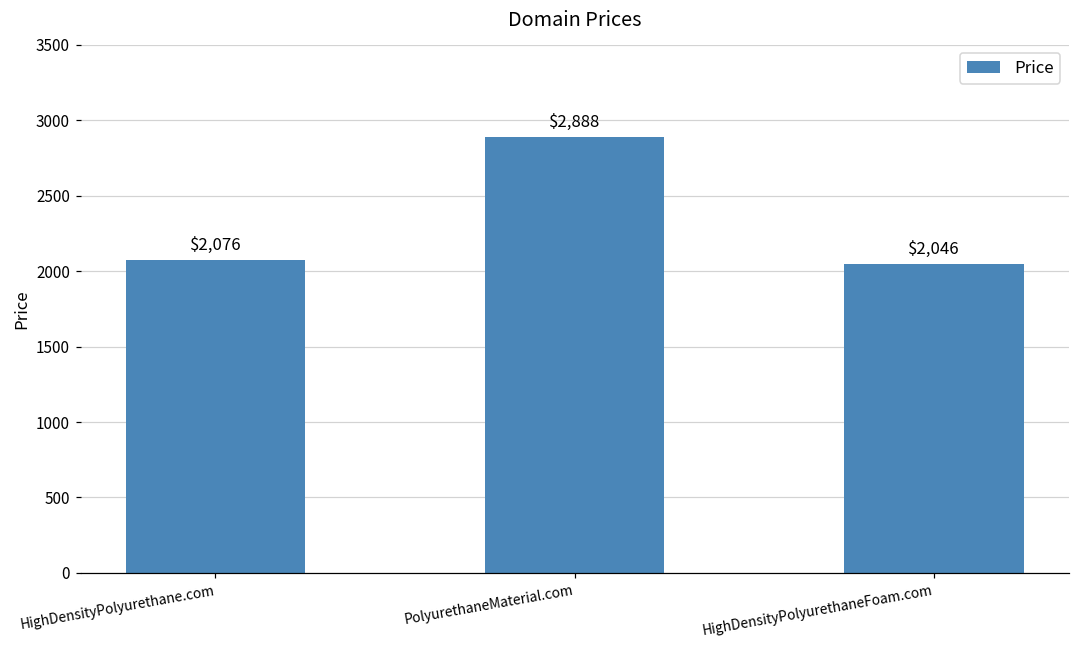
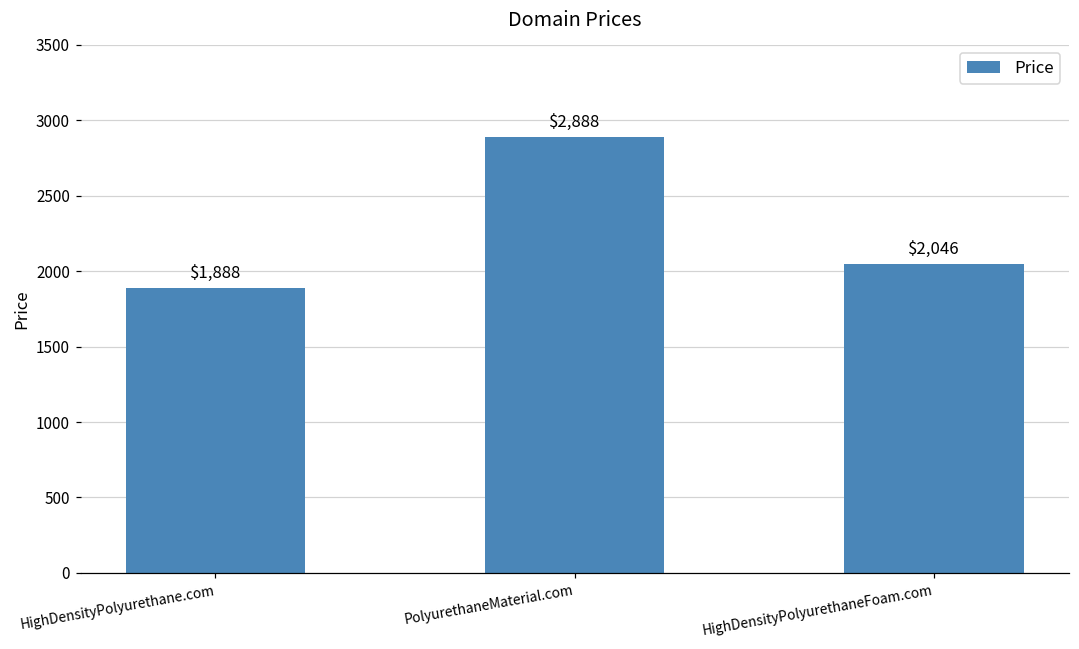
  {
-   "HighDensityPolyurethane.com": "$2,076",
+   "HighDensityPolyurethane.com": "$1,888",
    "PolyurethaneMaterial.com": "$2,888",
    "HighDensityPolyurethaneFoam.com": "$2,046"
  }
